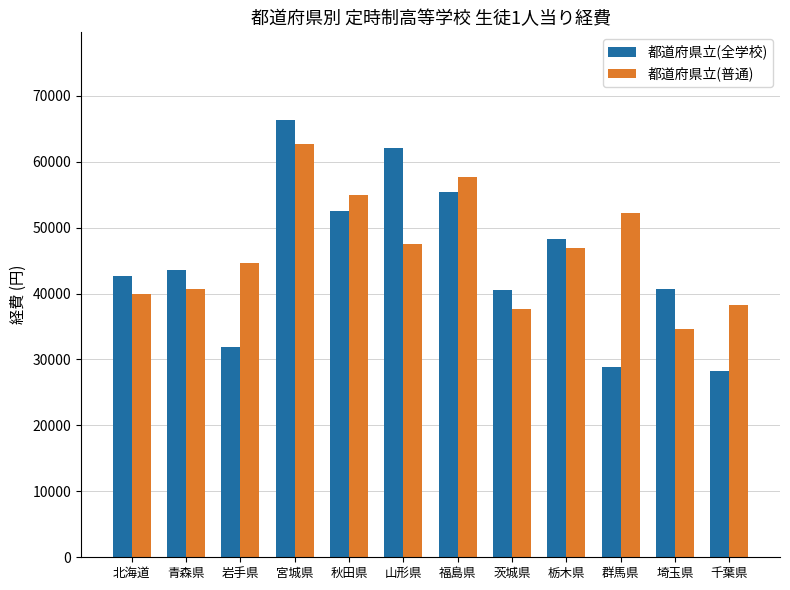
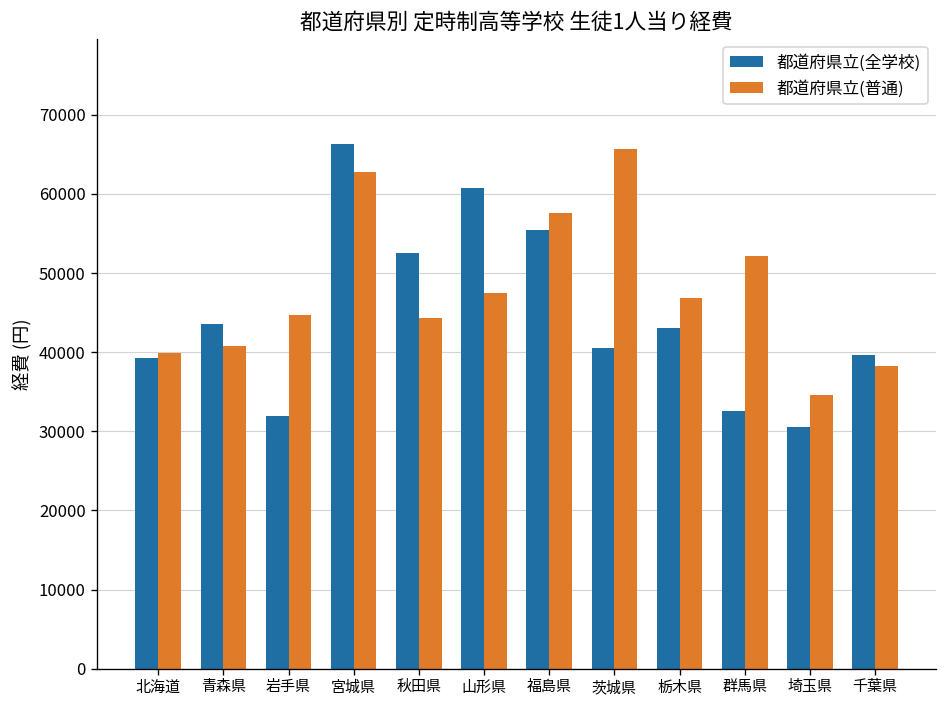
  {
    "都道府県立(全学校)": {
-     "北海道": 43000,
+     "北海道": 39000,
      "青森県": 44000,
      "岩手県": 32000,
      "宮城県": 66000,
      "秋田県": 53000,
-     "山形県": 62000,
+     "山形県": 61000,
      "福島県": 55000,
      "茨城県": 41000,
-     "栃木県": 48000,
-     "群馬県": 29000,
-     "埼玉県": 41000,
-     "千葉県": 28000
+     "栃木県": 43000,
+     "群馬県": 33000,
+     "埼玉県": 31000,
+     "千葉県": 40000
    },
    "都道府県立(普通)": {
      "北海道": 40000,
      "青森県": 41000,
      "岩手県": 45000,
      "宮城県": 63000,
-     "秋田県": 55000,
+     "秋田県": 44000,
      "山形県": 48000,
      "福島県": 58000,
-     "茨城県": 38000,
+     "茨城県": 66000,
      "栃木県": 47000,
      "群馬県": 52000,
      "埼玉県": 35000,
      "千葉県": 38000
    }
  }
